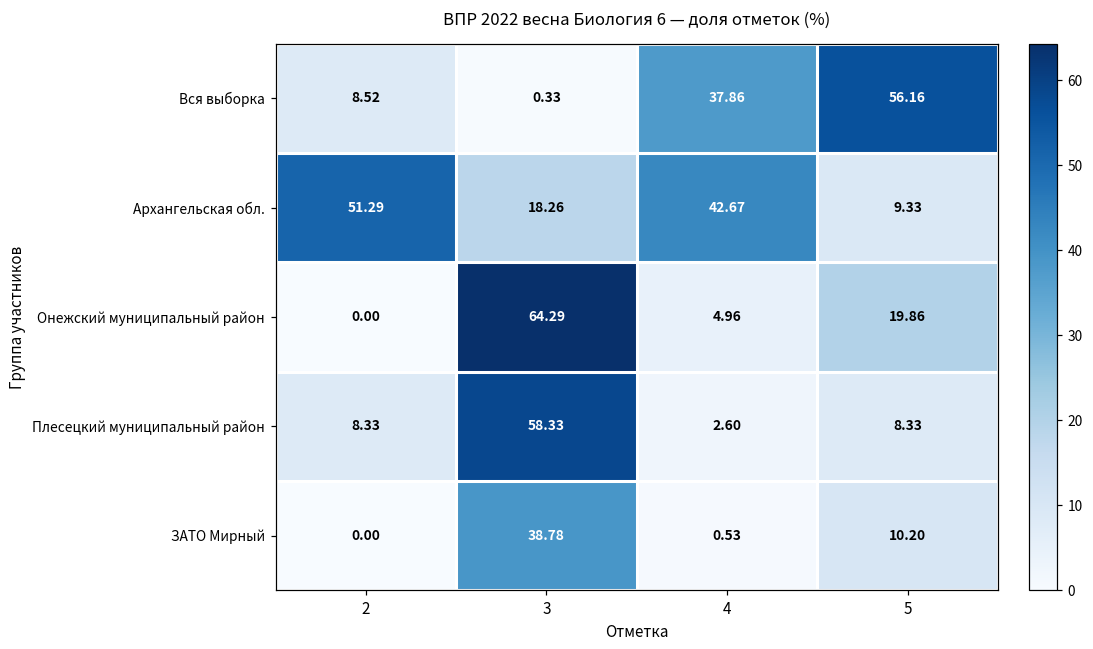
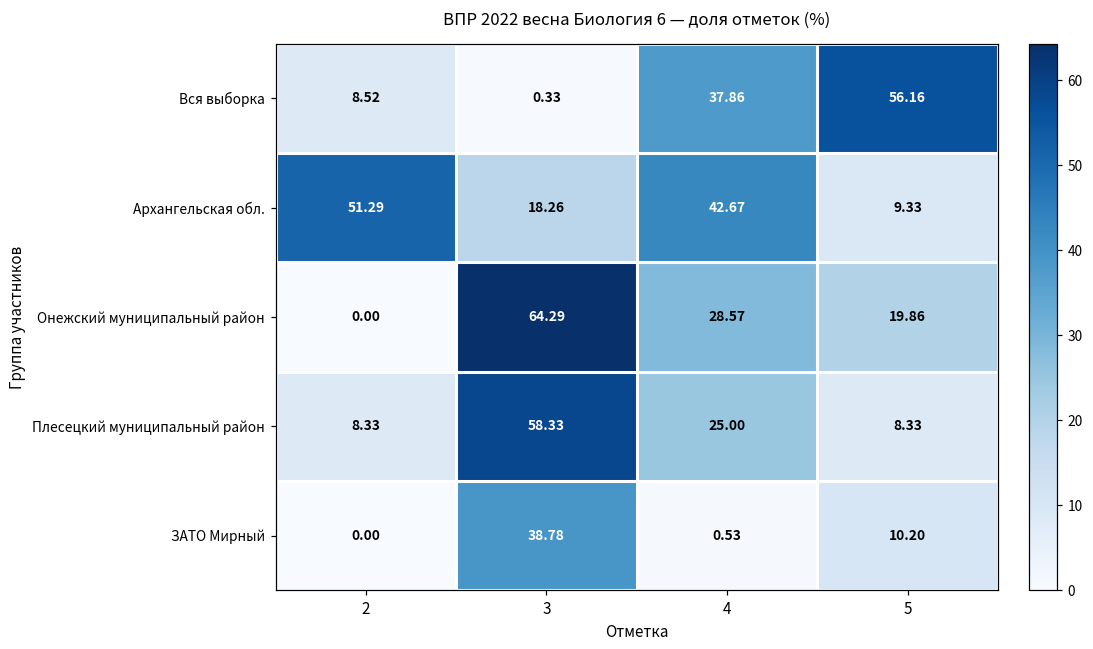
  {
    "Вся выборка": {
      "2": 8.52,
      "3": 0.33,
      "4": 37.86,
      "5": 56.16
    },
    "Архангельская обл.": {
      "2": 51.29,
      "3": 18.26,
      "4": 42.67,
      "5": 9.33
    },
    "Онежский муниципальный район": {
      "2": 0.00,
      "3": 64.29,
-     "4": 4.96,
+     "4": 28.57,
      "5": 19.86
    },
    "Плесецкий муниципальный район": {
      "2": 8.33,
      "3": 58.33,
-     "4": 2.60,
+     "4": 25.00,
      "5": 8.33
    },
    "ЗАТО Мирный": {
      "2": 0.00,
      "3": 38.78,
      "4": 0.53,
      "5": 10.20
    }
  }
